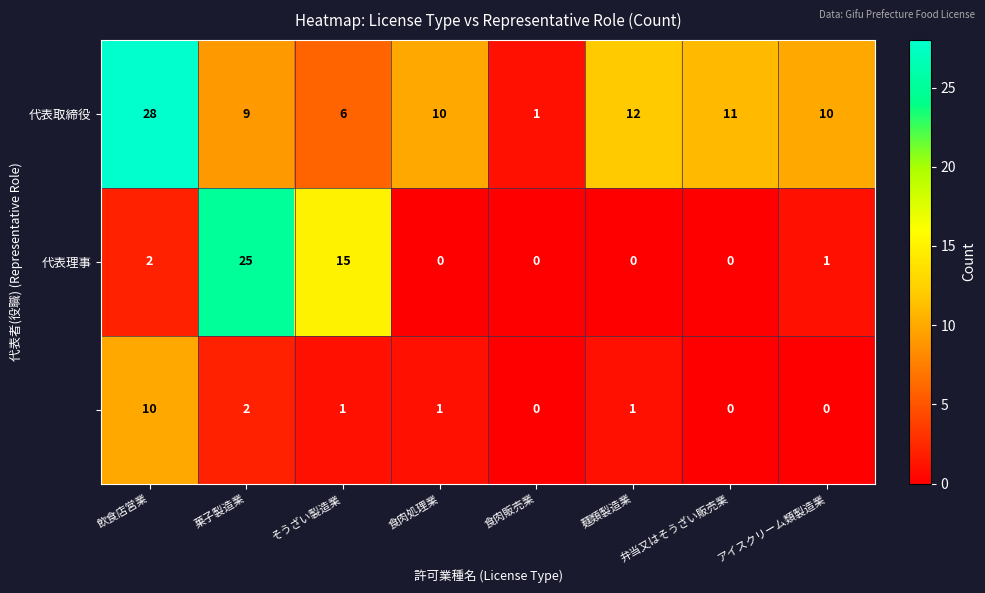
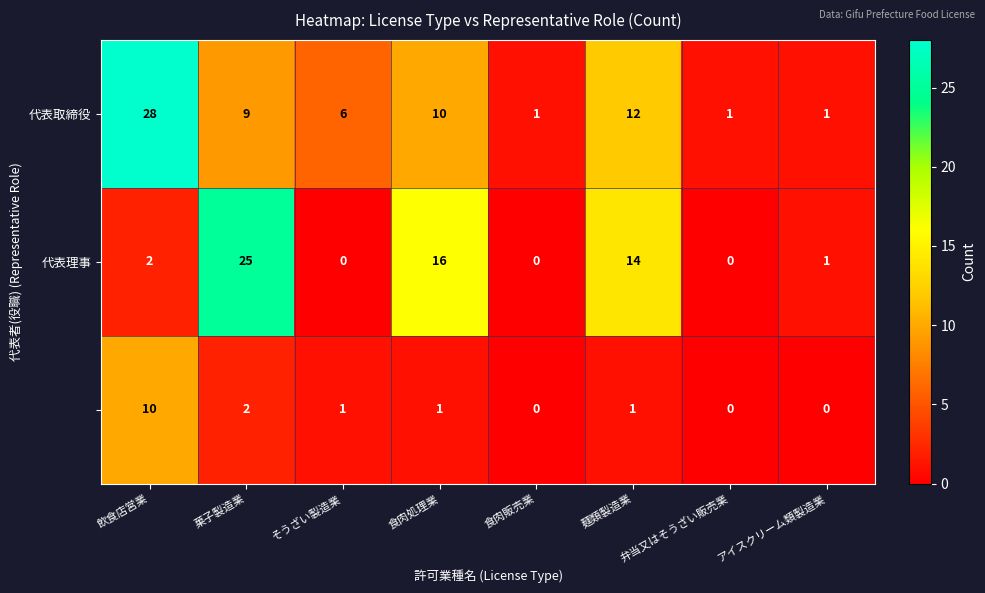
  {
    "代表取締役": {
      "飲食店営業": 28,
      "菓子製造業": 9,
      "そうざい製造業": 6,
      "食肉処理業": 10,
      "食肉販売業": 1,
      "麺類製造業": 12,
-     "弁当又はそうざい販売業": 11,
-     "アイスクリーム類製造業": 10
+     "弁当又はそうざい販売業": 1,
+     "アイスクリーム類製造業": 1
    },
    "代表理事": {
      "飲食店営業": 2,
      "菓子製造業": 25,
-     "そうざい製造業": 15,
-     "食肉処理業": 0,
+     "そうざい製造業": 0,
+     "食肉処理業": 16,
      "食肉販売業": 0,
-     "麺類製造業": 0,
+     "麺類製造業": 14,
      "弁当又はそうざい販売業": 0,
      "アイスクリーム類製造業": 1
    }
  }
